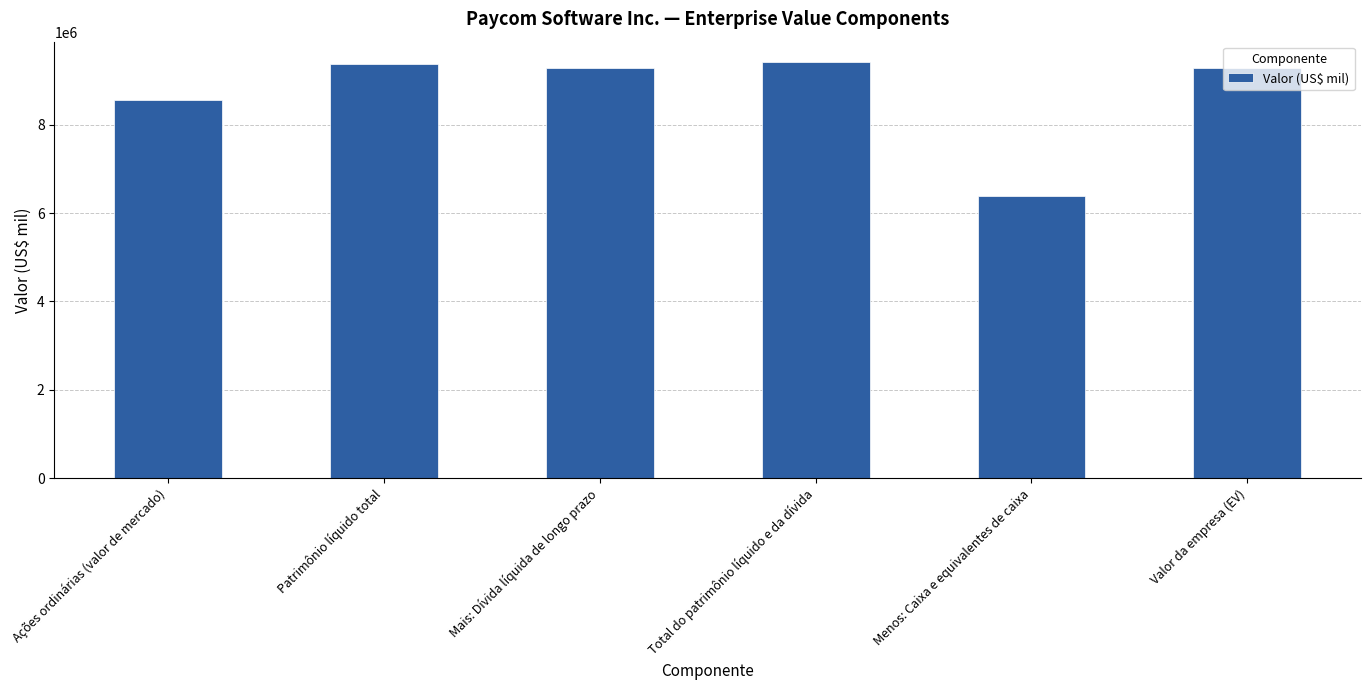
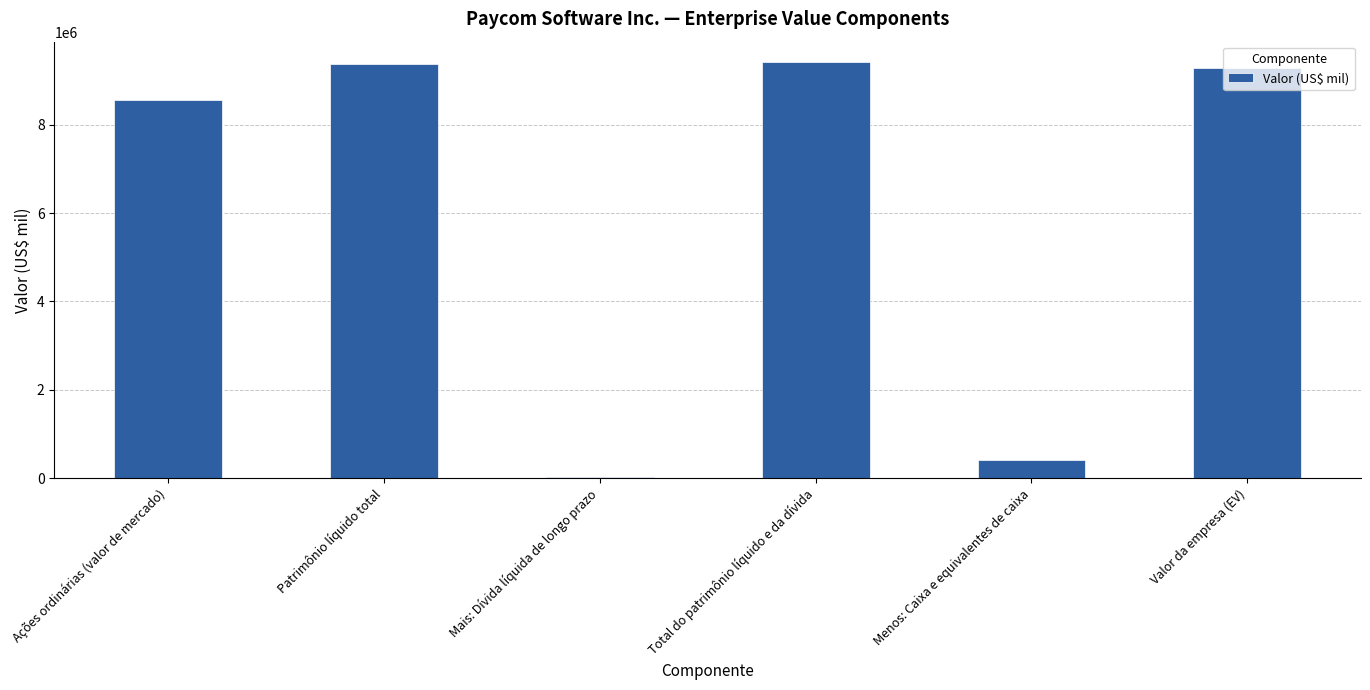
  {
    "Ações ordinárias (valor de mercado)": 8600000,
    "Patrimônio líquido total": 9400000,
-   "Mais: Dívida líquida de longo prazo": 9300000,
+   "Mais: Dívida líquida de longo prazo": 0,
    "Total do patrimônio líquido e da dívida": 9400000,
-   "Menos: Caixa e equivalentes de caixa": 6400000
+   "Menos: Caixa e equivalentes de caixa": 400000
  }
